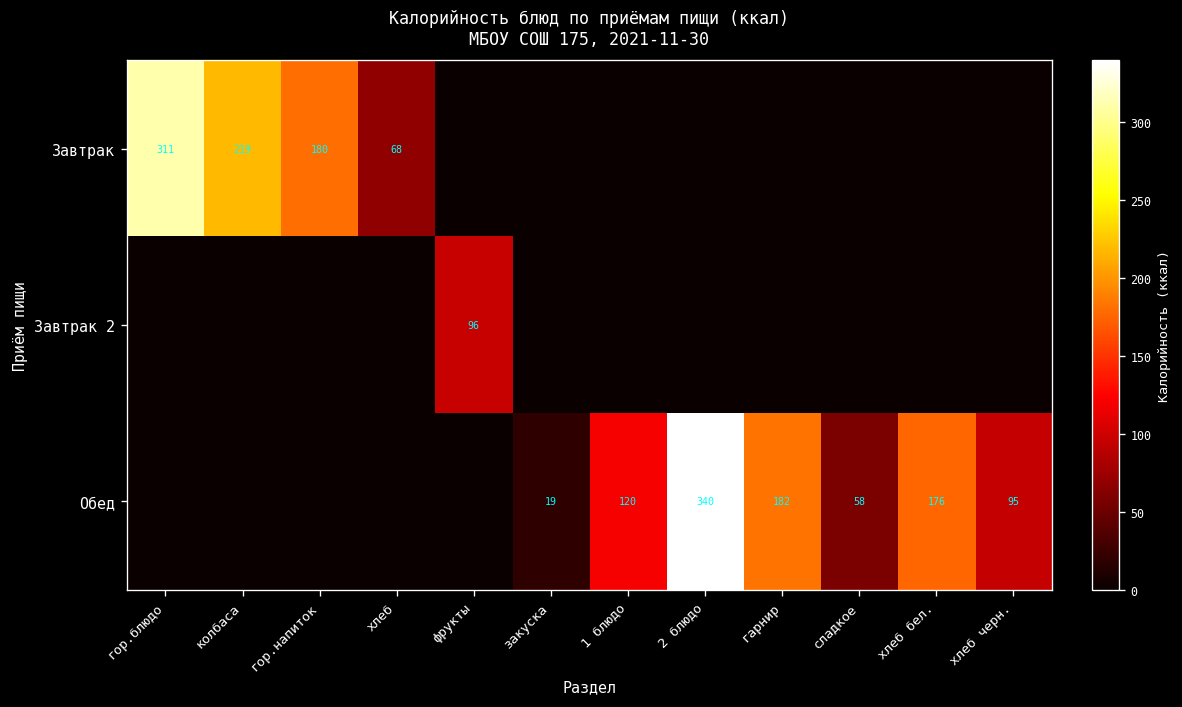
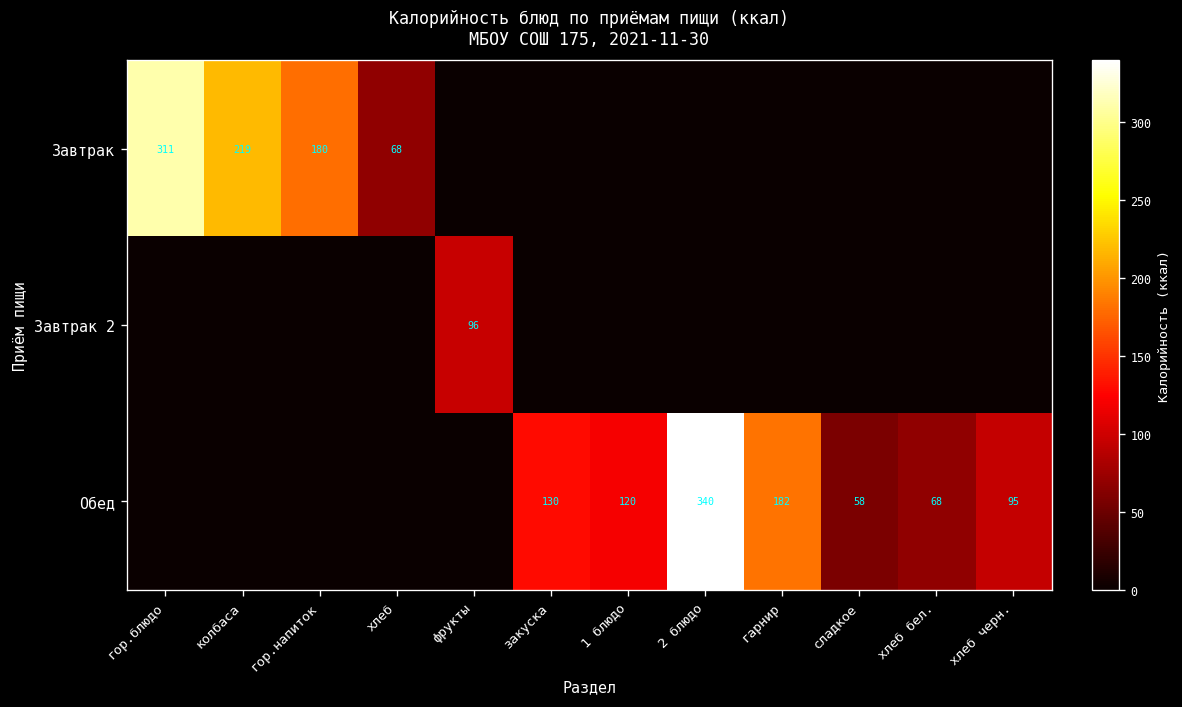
  {
    "Завтрак": {
      "гор.блюдо": 311,
      "колбаса": 219,
      "гор.напиток": 180,
      "хлеб": 68
    },
    "Завтрак 2": {
      "фрукты": 96
    },
    "Обед": {
-     "закуска": 19,
+     "закуска": 130,
      "1 блюдо": 120,
      "2 блюдо": 340,
      "гарнир": 182,
      "сладкое": 58,
-     "хлеб бел.": 176,
+     "хлеб бел.": 68,
      "хлеб черн.": 95
    }
  }
